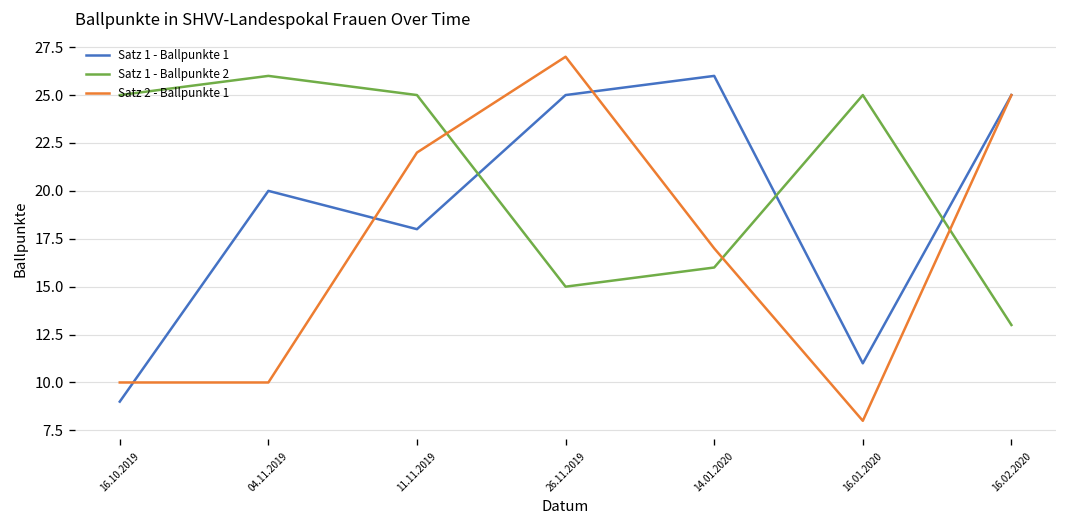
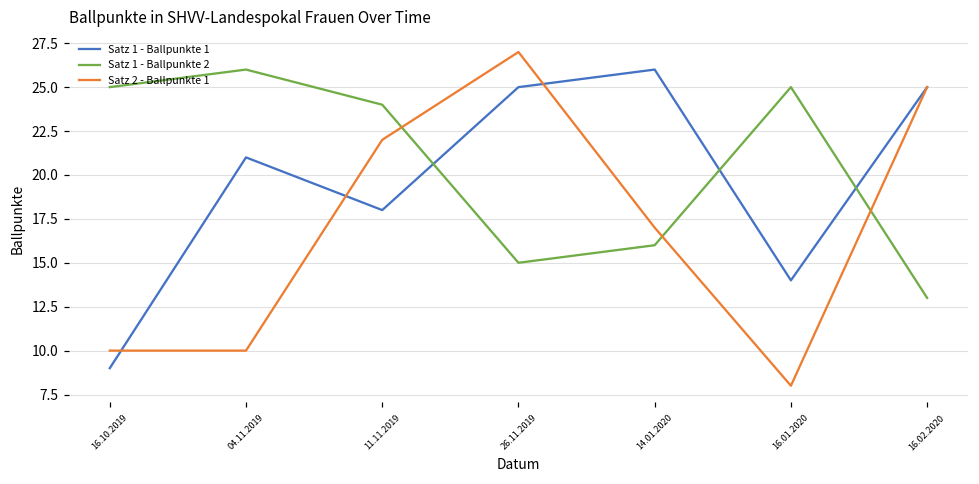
  {
    "Satz 1 - Ballpunkte 1": {
      "16.10.2019": 9,
-     "04.11.2019": 20,
+     "04.11.2019": 21,
      "11.11.2019": 18,
      "26.11.2019": 25,
      "14.01.2020": 26,
-     "16.01.2020": 11
+     "16.01.2020": 14
    },
    "Satz 1 - Ballpunkte 2": {
      "16.10.2019": 25,
      "04.11.2019": 26,
-     "11.11.2019": 25,
+     "11.11.2019": 24,
      "26.11.2019": 15,
      "14.01.2020": 16,
      "16.01.2020": 25,
      "16.02.2020": 13
    },
    "Satz 2 - Ballpunkte 1": {
      "16.10.2019": 10,
      "04.11.2019": 10,
      "11.11.2019": 22,
      "26.11.2019": 27,
      "14.01.2020": 17,
      "16.01.2020": 8
    }
  }
